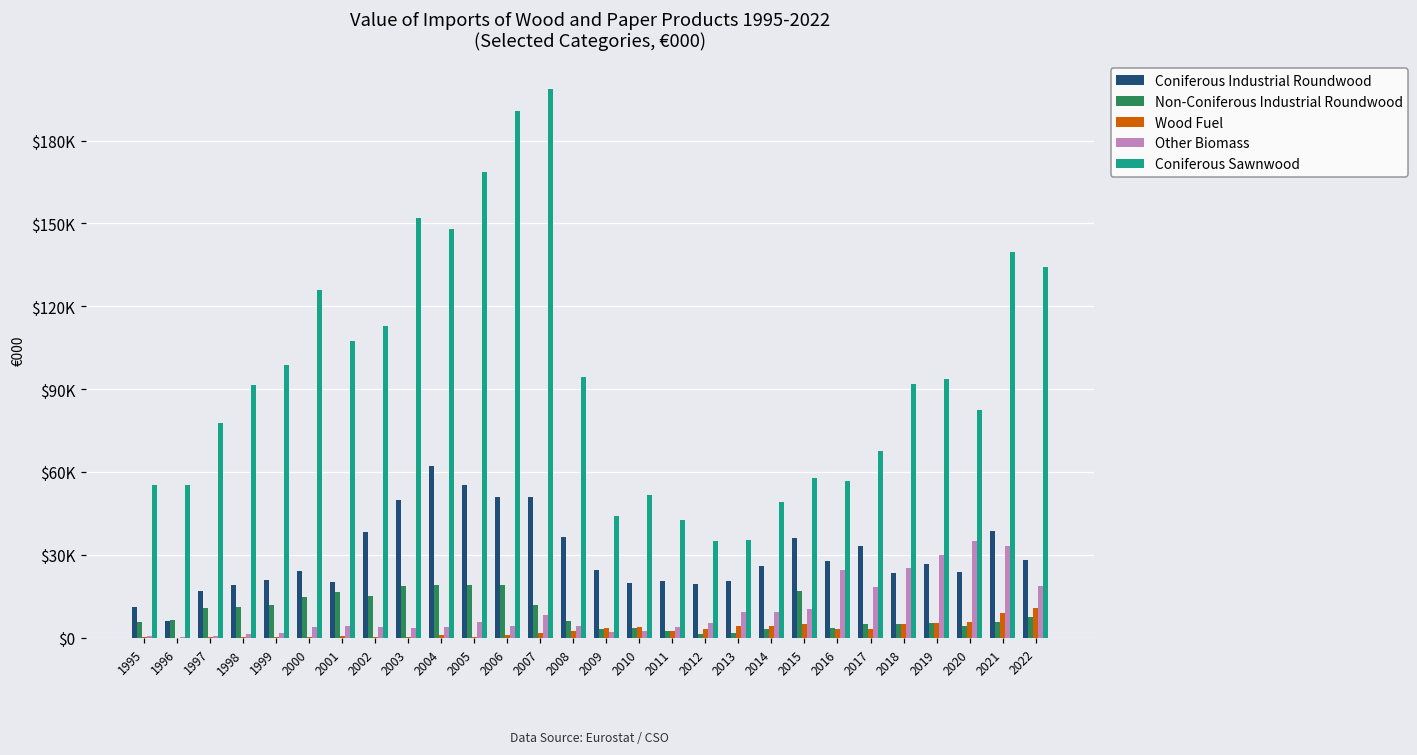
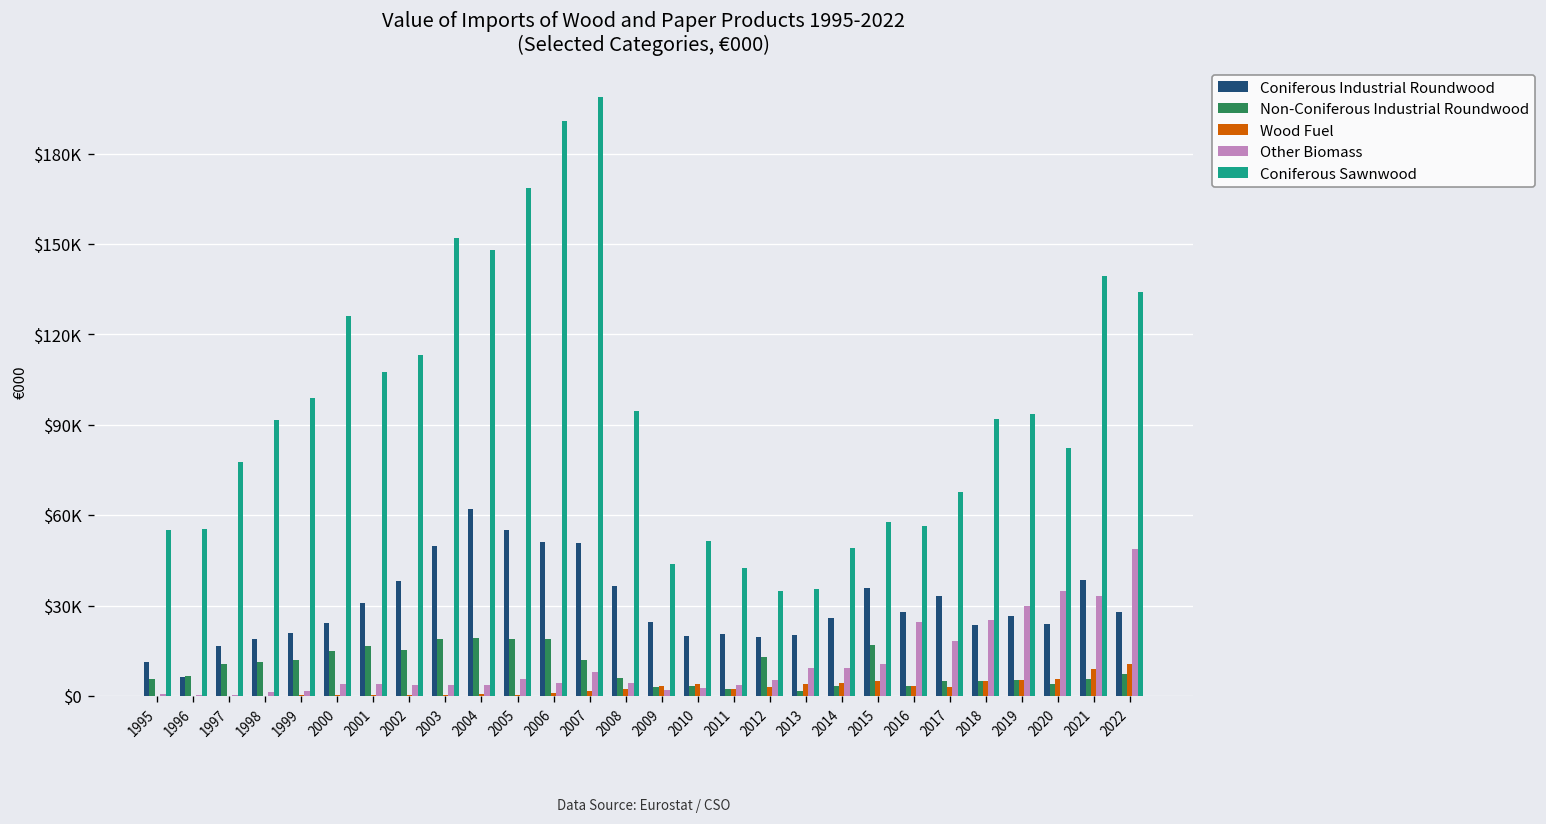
  {
    "Coniferous Industrial Roundwood": {
      "1995": "$11000",
      "1996": "$6000",
      "1997": "$17000",
      "1998": "$19000",
      "1999": "$21000",
      "2000": "$24000",
-     "2001": "$20000",
+     "2001": "$31000",
      "2002": "$38000",
      "2003": "$50000",
      "2004": "$62000",
      "2005": "$55000",
      "2006": "$51000",
      "2007": "$51000",
      "2008": "$36000",
      "2009": "$24000",
      "2010": "$20000",
      "2011": "$21000",
      "2012": "$19000",
      "2013": "$20000",
      "2014": "$26000",
      "2015": "$36000",
      "2016": "$28000",
      "2017": "$33000",
      "2018": "$23000",
      "2019": "$27000",
      "2020": "$24000",
      "2021": "$39000",
      "2022": "$28000"
    },
    "Non-Coniferous Industrial Roundwood": {
      "1995": "$6000",
      "1996": "$6000",
      "1997": "$11000",
      "1998": "$11000",
      "1999": "$12000",
      "2000": "$15000",
      "2001": "$17000",
      "2002": "$15000",
      "2003": "$19000",
      "2004": "$19000",
      "2005": "$19000",
      "2006": "$19000",
      "2007": "$12000",
      "2008": "$6000",
      "2009": "$3000",
      "2010": "$3000",
      "2011": "$2000",
-     "2012": "$1000",
+     "2012": "$13000",
      "2013": "$2000",
      "2014": "$3000",
      "2015": "$17000",
      "2016": "$3000",
      "2017": "$5000",
      "2018": "$5000",
      "2019": "$5000",
      "2020": "$4000",
      "2021": "$6000",
      "2022": "$7000"
    },
    "Wood Fuel": {
      "2006": "$1000",
      "2007": "$2000",
      "2008": "$2000",
      "2009": "$3000",
      "2010": "$4000",
      "2011": "$2000",
      "2012": "$3000",
      "2013": "$4000",
      "2014": "$4000",
      "2015": "$5000",
      "2016": "$3000",
      "2017": "$3000",
      "2018": "$5000",
      "2019": "$5000",
      "2020": "$5000",
      "2021": "$9000",
      "2022": "$11000"
    },
    "Other Biomass": {
      "1998": "$1000",
      "1999": "$1000",
      "2000": "$4000",
      "2001": "$4000",
      "2002": "$4000",
      "2003": "$4000",
      "2004": "$4000",
      "2005": "$6000",
      "2006": "$4000",
      "2007": "$8000",
      "2008": "$4000",
      "2009": "$2000",
      "2010": "$3000",
      "2011": "$4000",
      "2012": "$5000",
      "2013": "$9000",
      "2014": "$9000",
      "2015": "$10000",
      "2016": "$25000",
      "2017": "$18000",
      "2018": "$25000",
      "2019": "$30000",
      "2020": "$35000",
      "2021": "$33000",
-     "2022": "$19000"
+     "2022": "$49000"
    },
    "Coniferous Sawnwood": {
      "1995": "$55000",
      "1996": "$55000",
      "1997": "$78000",
      "1998": "$92000",
      "1999": "$99000",
      "2000": "$126000",
      "2001": "$107000",
      "2002": "$113000",
      "2003": "$152000",
      "2004": "$148000",
      "2005": "$168000",
      "2006": "$191000",
      "2007": "$199000",
      "2008": "$95000",
      "2009": "$44000",
      "2010": "$52000",
      "2011": "$43000",
      "2012": "$35000",
      "2013": "$35000",
      "2014": "$49000",
      "2015": "$58000",
      "2016": "$57000",
      "2017": "$68000",
      "2018": "$92000",
      "2019": "$94000",
      "2020": "$82000",
      "2021": "$140000",
      "2022": "$134000"
    }
  }
